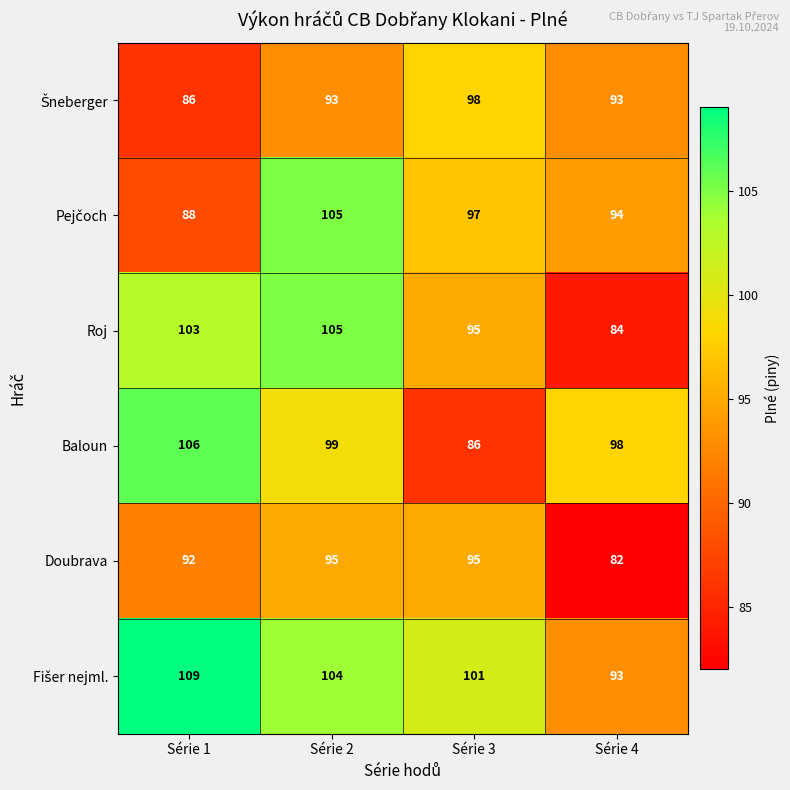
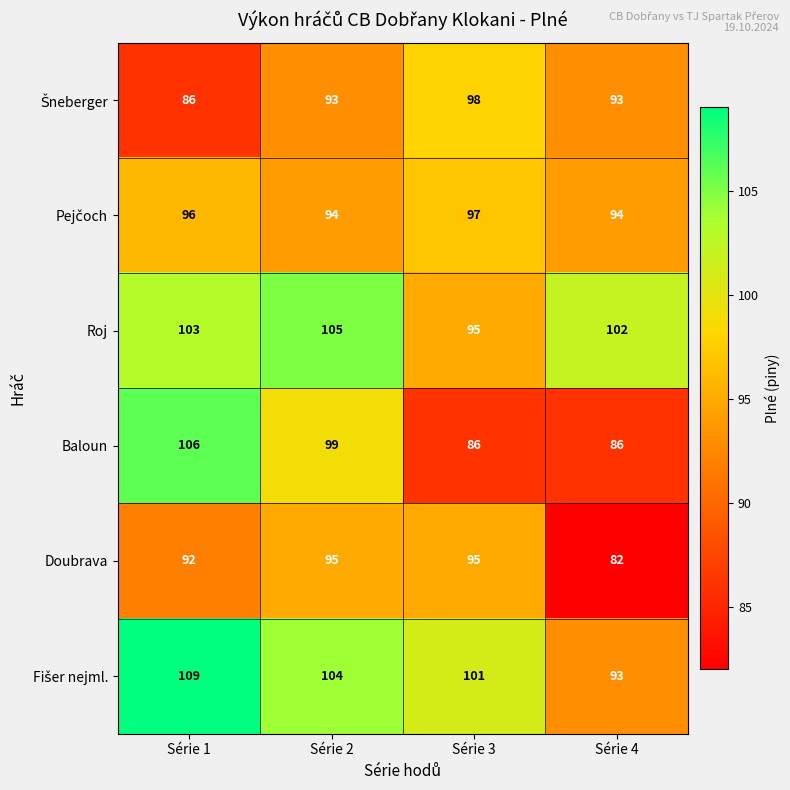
  {
    "Šneberger": {
      "Série 1": 86,
      "Série 2": 93,
      "Série 3": 98,
      "Série 4": 93
    },
    "Pejčoch": {
-     "Série 1": 88,
-     "Série 2": 105,
+     "Série 1": 96,
+     "Série 2": 94,
      "Série 3": 97,
      "Série 4": 94
    },
    "Roj": {
      "Série 1": 103,
      "Série 2": 105,
      "Série 3": 95,
-     "Série 4": 84
+     "Série 4": 102
    },
    "Baloun": {
      "Série 1": 106,
      "Série 2": 99,
      "Série 3": 86,
-     "Série 4": 98
+     "Série 4": 86
    },
    "Doubrava": {
      "Série 1": 92,
      "Série 2": 95,
      "Série 3": 95,
      "Série 4": 82
    },
    "Fišer nejml.": {
      "Série 1": 109,
      "Série 2": 104,
      "Série 3": 101,
      "Série 4": 93
    }
  }
